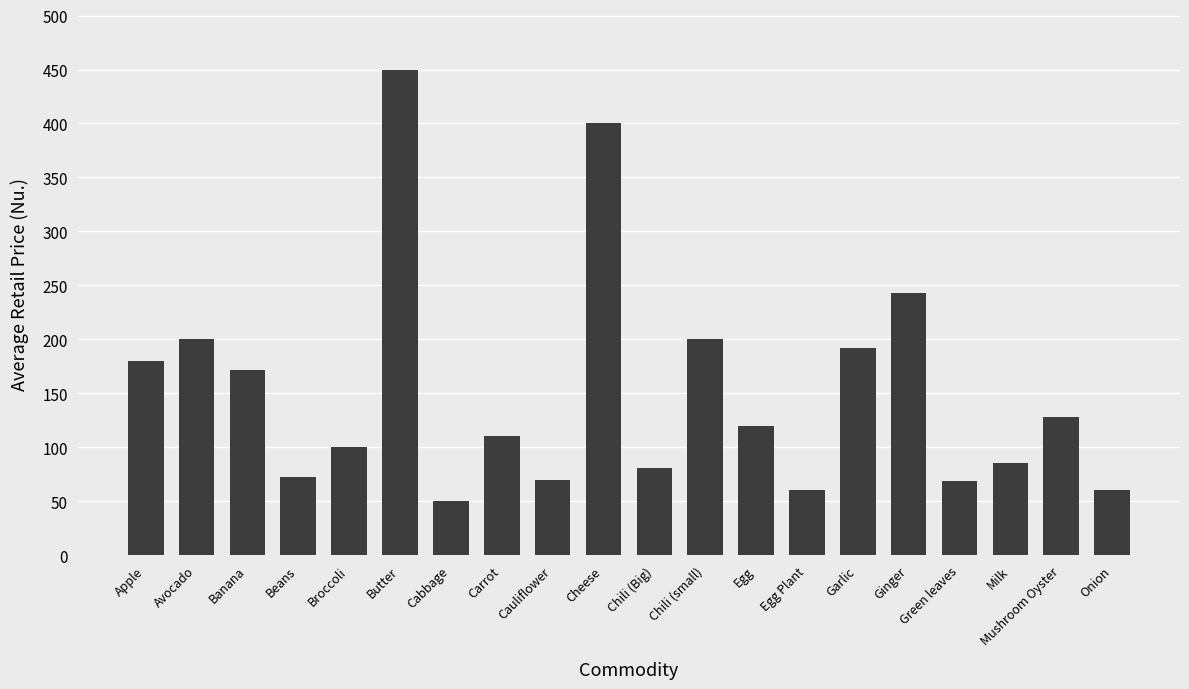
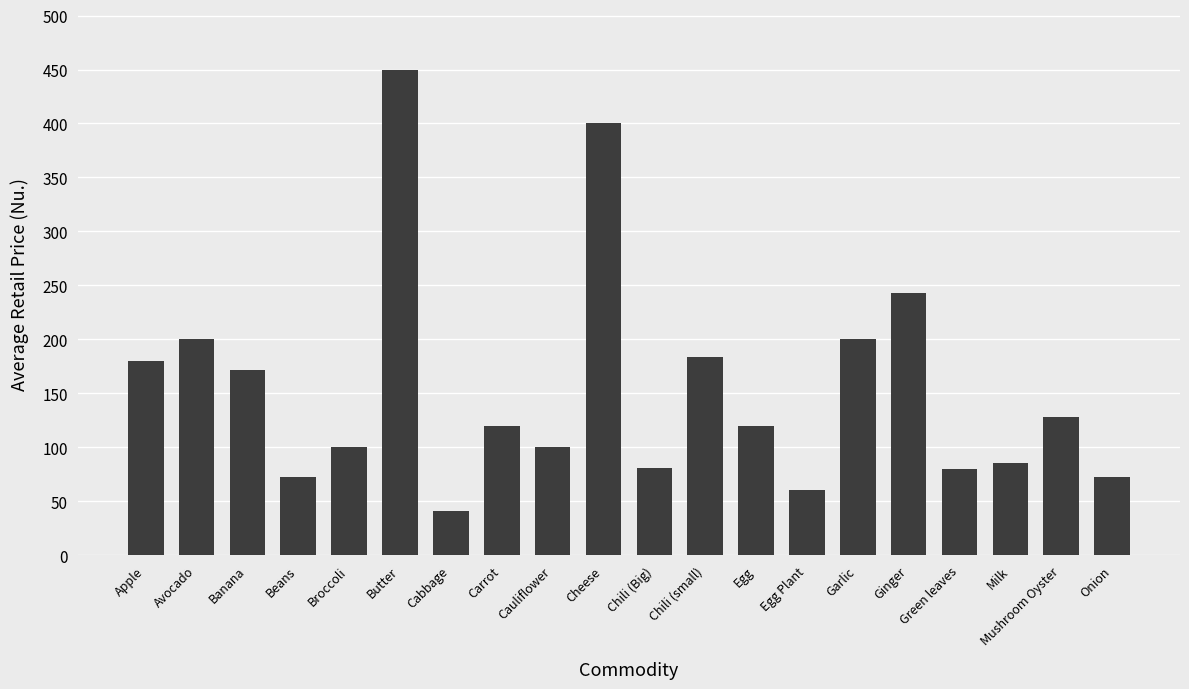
  {
    "Apple": 180,
    "Avocado": 200,
    "Banana": 172,
    "Beans": 72,
    "Broccoli": 100,
    "Butter": 450,
-   "Cabbage": 50,
-   "Carrot": 110,
-   "Cauliflower": 70,
+   "Cabbage": 41,
+   "Carrot": 120,
+   "Cauliflower": 100,
    "Cheese": 400,
    "Chili (Big)": 81,
-   "Chili (small)": 200,
+   "Chili (small)": 184,
    "Egg": 120,
    "Egg Plant": 60,
-   "Garlic": 192,
+   "Garlic": 200,
    "Ginger": 243,
-   "Green leaves": 69,
+   "Green leaves": 80,
    "Milk": 85,
    "Mushroom Oyster": 128,
-   "Onion": 60
+   "Onion": 72
  }
